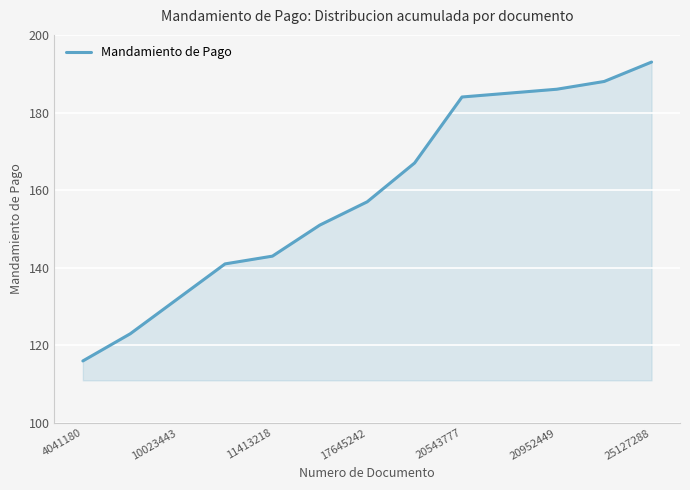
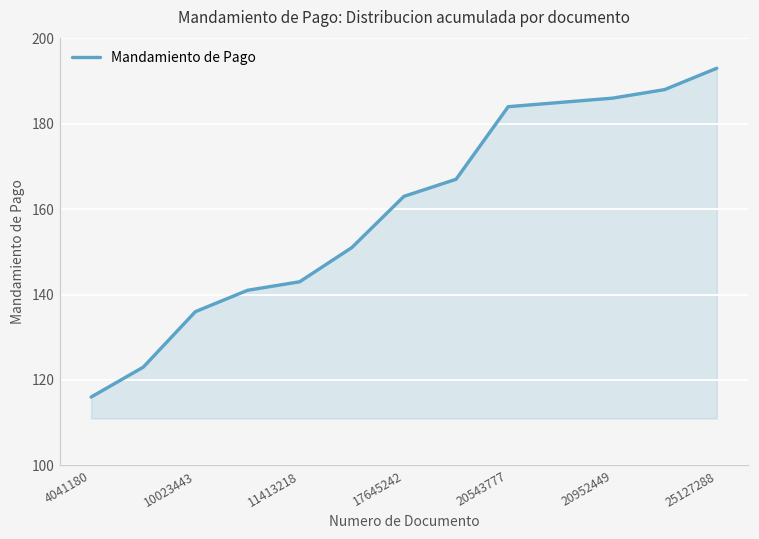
  {
    "4041180": 116,
-   "10023443": 132,
+   "10023443": 136,
    "11413218": 143,
-   "17645242": 157,
+   "17645242": 163,
    "20543777": 184,
    "20952449": 186,
    "25127288": 193
  }
